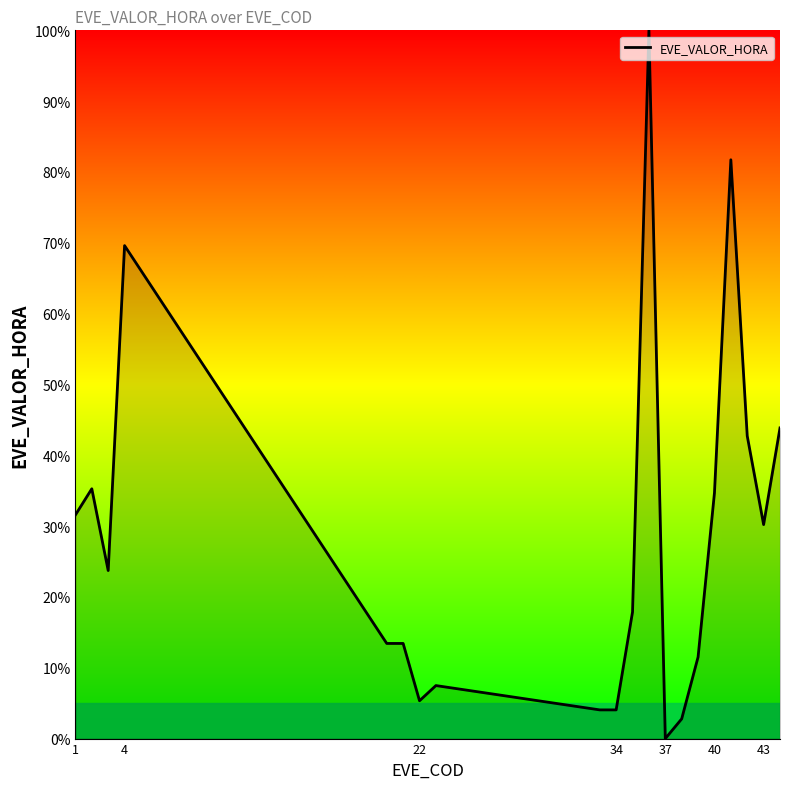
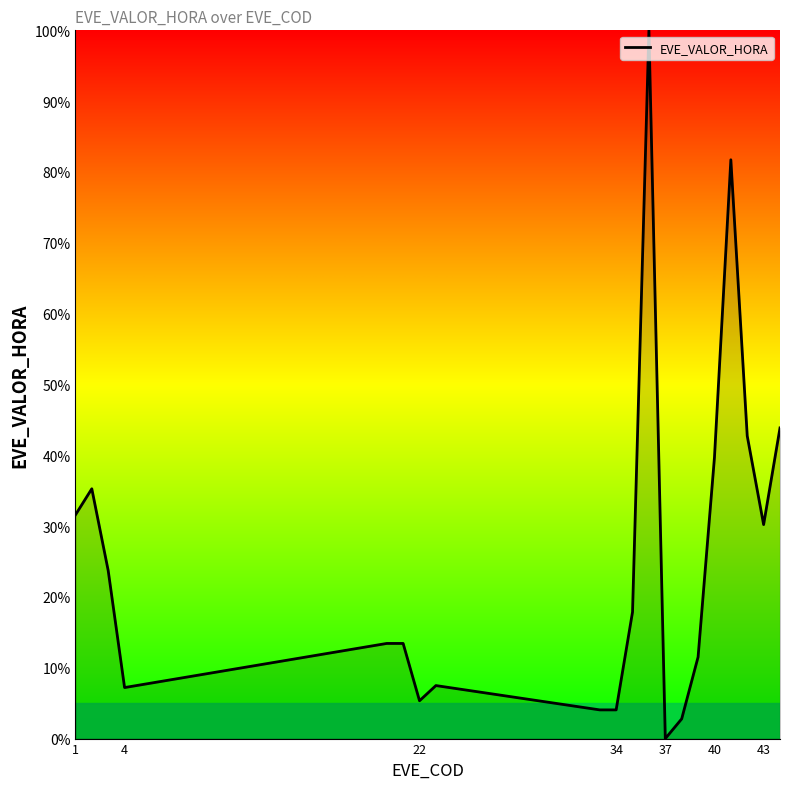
  {
    "1": "32%",
-   "4": "70%",
+   "4": "7%",
    "22": "5%",
-   "40": "35%",
+   "40": "40%",
    "43": "30%"
  }
